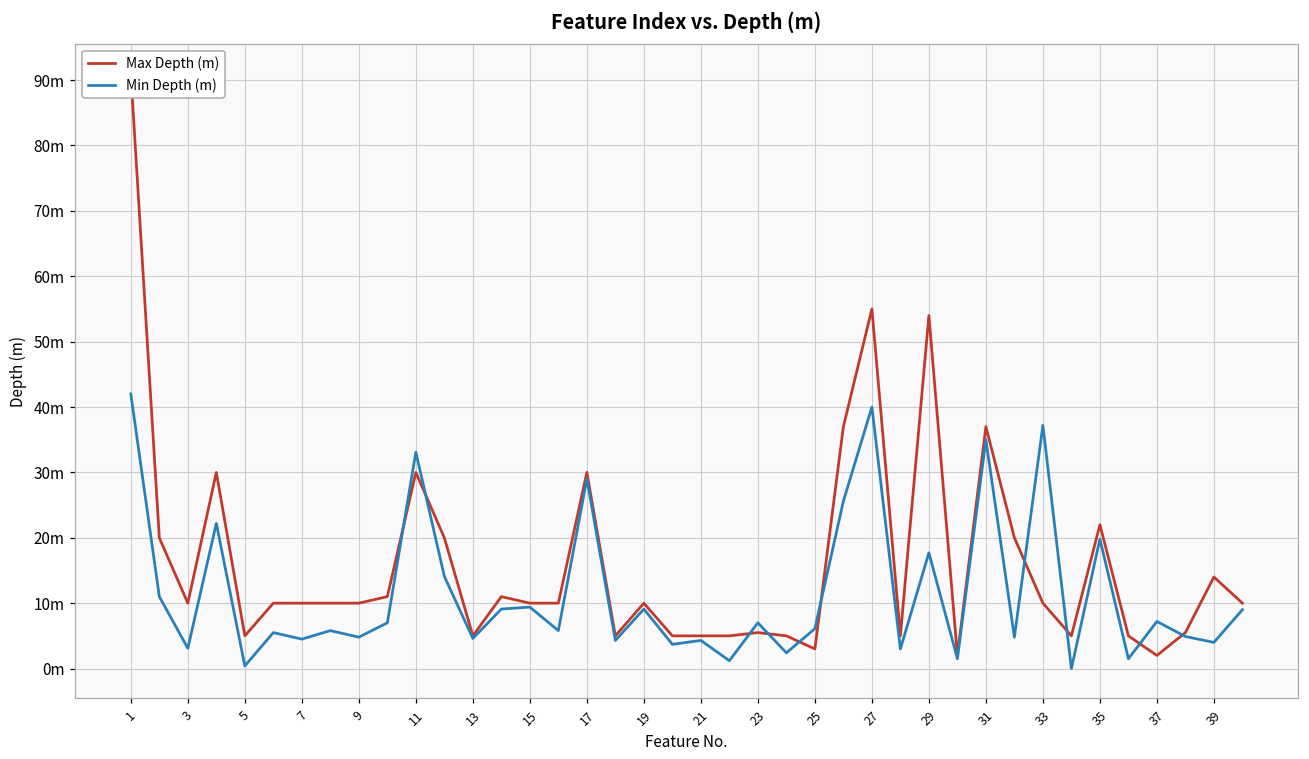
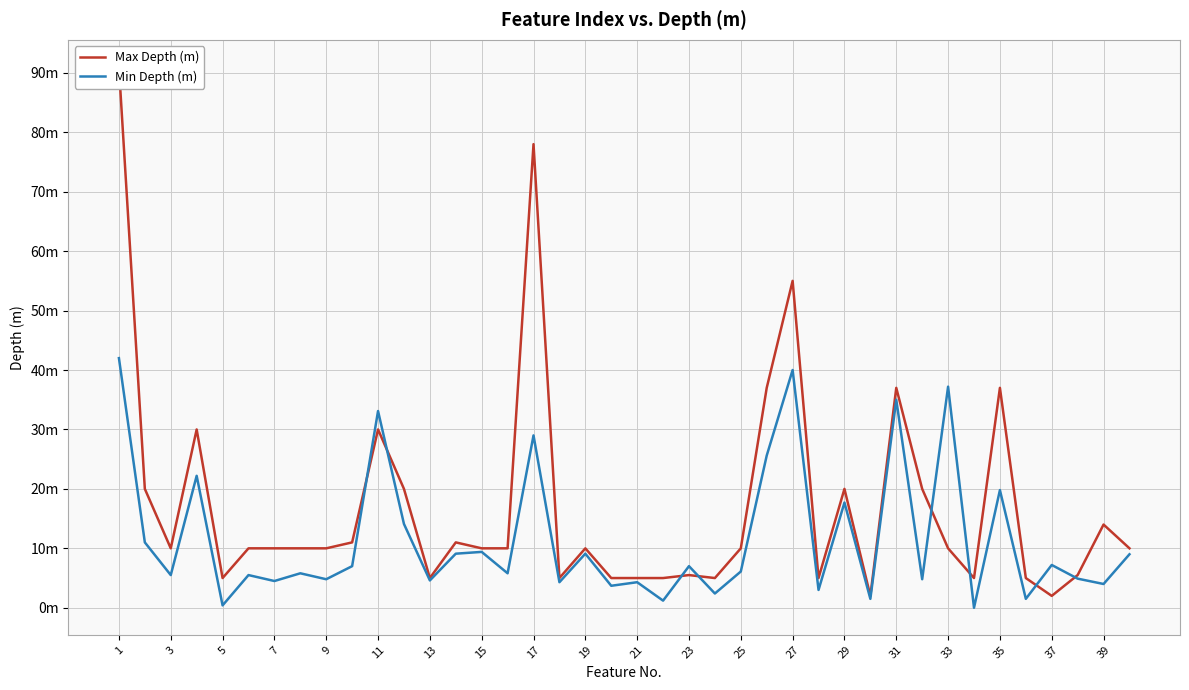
  {
    "Max Depth (m)": {
      "3": "10m",
      "5": "5m",
      "7": "10m",
      "9": "10m",
      "11": "30m",
      "15": "10m",
-     "17": "30m",
+     "17": "78m",
      "19": "10m",
      "21": "5m",
      "23": "6m",
-     "25": "3m",
+     "25": "10m",
      "27": "55m",
-     "29": "54m",
+     "29": "20m",
      "31": "37m",
      "33": "10m",
-     "35": "22m",
+     "35": "37m",
      "37": "2m",
      "39": "14m"
    },
    "Min Depth (m)": {
      "1": "42m",
-     "3": "3m",
+     "3": "6m",
      "5": "0m",
      "7": "5m",
      "9": "5m",
      "11": "33m",
      "15": "9m",
      "17": "29m",
      "19": "9m",
      "21": "4m",
      "23": "7m",
      "25": "6m",
      "27": "40m",
      "29": "18m",
      "31": "35m",
      "33": "37m",
      "35": "20m",
      "37": "7m",
      "39": "4m"
    }
  }
